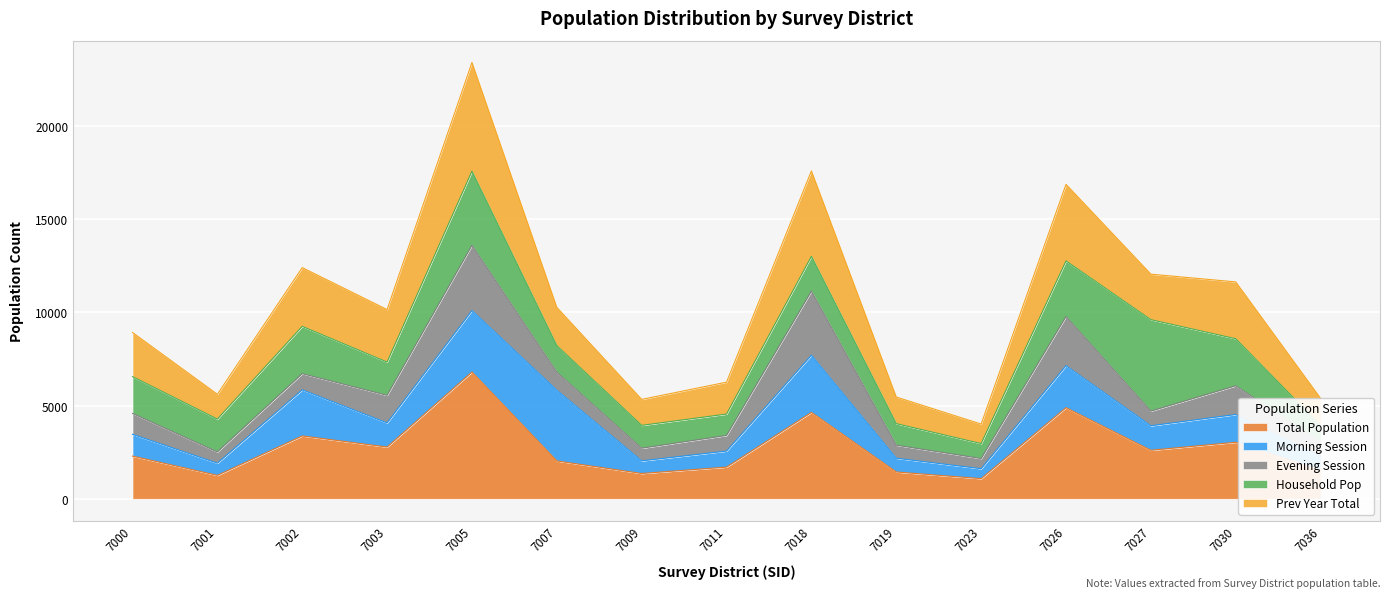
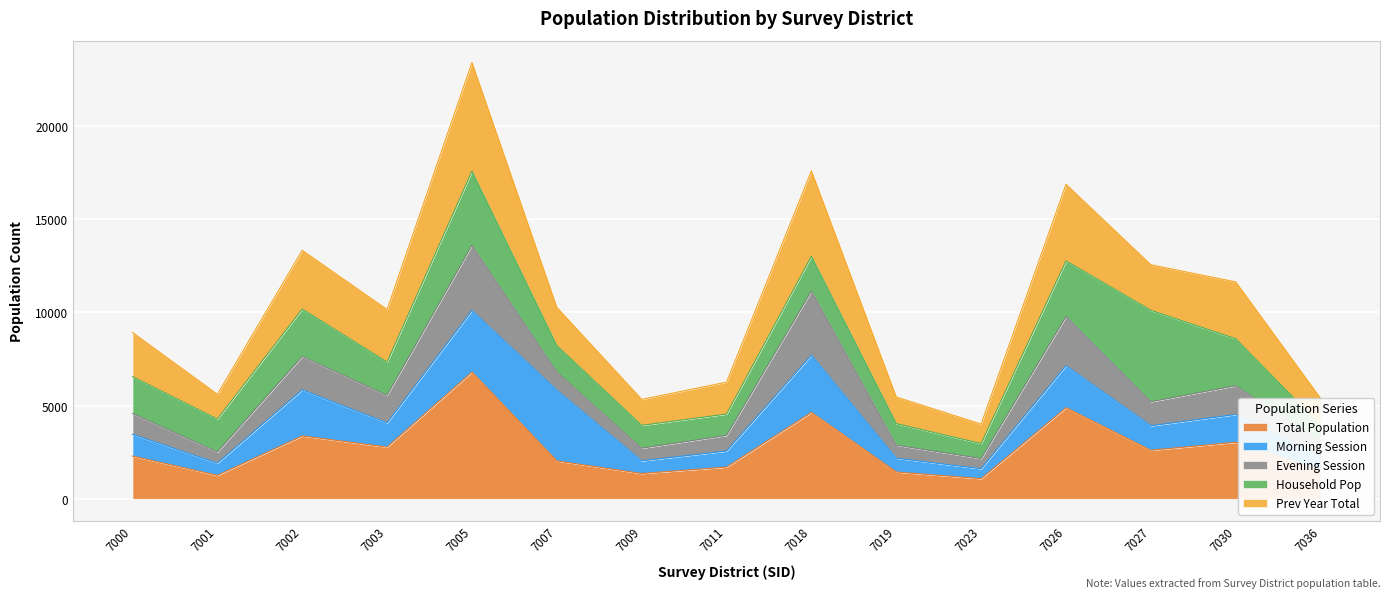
  {
    "Morning Session": {
      "7000": 1200,
      "7001": 700,
      "7002": 2500,
      "7003": 1300,
      "7005": 3300,
      "7007": 3800,
      "7009": 700,
      "7011": 900,
      "7018": 3100,
      "7019": 700,
      "7023": 500,
      "7026": 2300,
      "7027": 1300,
      "7030": 1500
    },
    "Evening Session": {
      "7000": 1100,
      "7001": 600,
-     "7002": 900,
+     "7002": 1800,
      "7003": 1500,
      "7005": 3500,
      "7007": 1000,
      "7009": 700,
      "7011": 800,
      "7018": 3400,
      "7019": 700,
      "7023": 500,
      "7026": 2600,
-     "7027": 800,
+     "7027": 1300,
      "7030": 1500
    },
    "Household Pop": {
      "7000": 2000,
      "7001": 1800,
      "7002": 2500,
      "7003": 1800,
      "7005": 4000,
      "7007": 1400,
      "7009": 1200,
      "7011": 1100,
      "7018": 1900,
      "7019": 1200,
      "7023": 800,
      "7026": 3000,
      "7027": 4900,
      "7030": 2500
    }
  }
